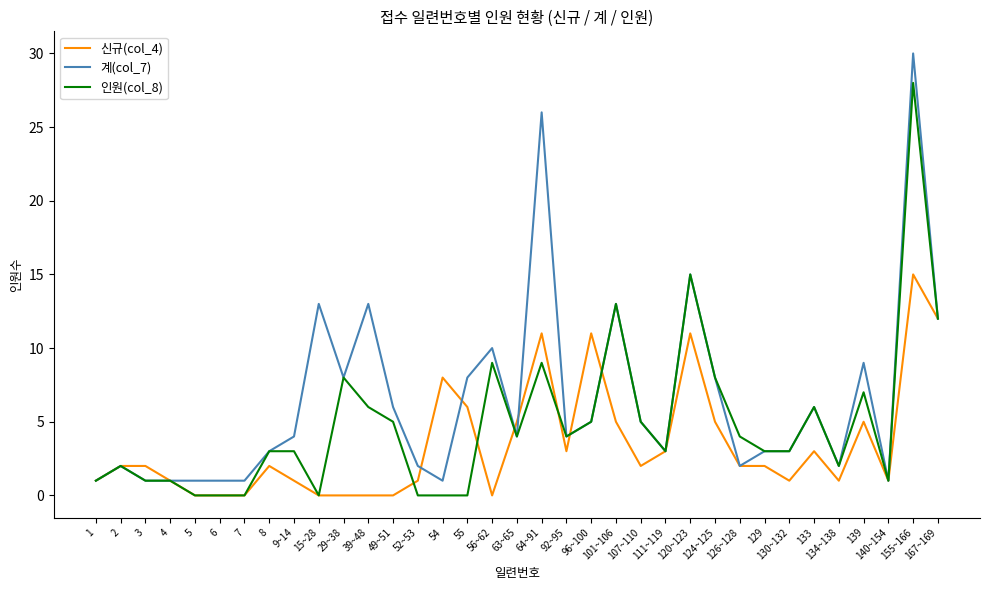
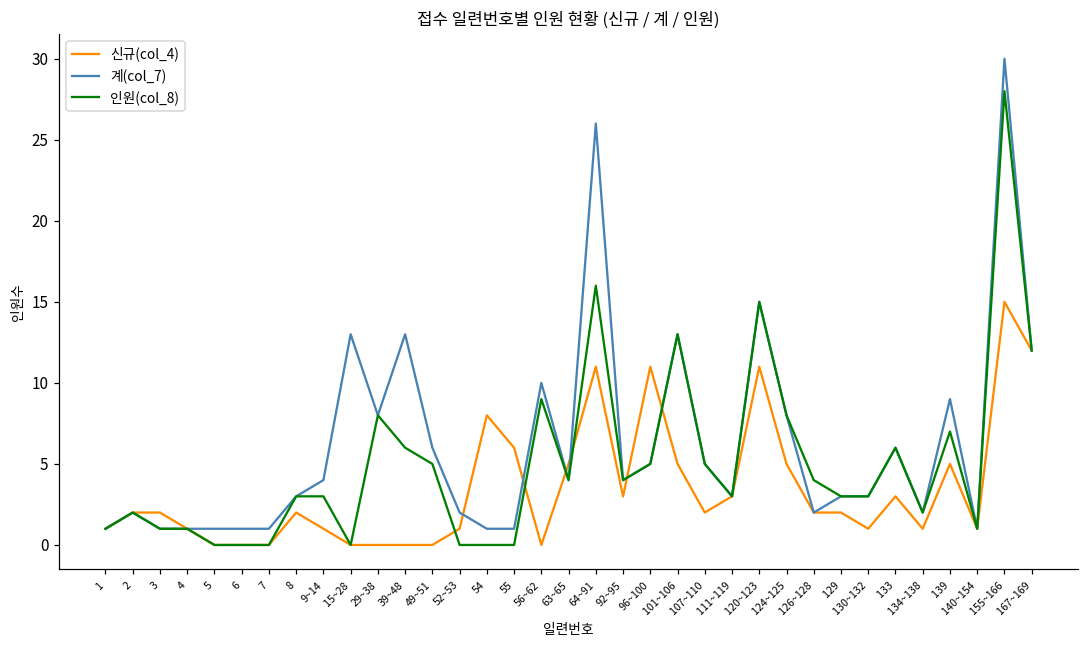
  {
    "신규(col_4)": {
      "3": 2,
      "8": 2,
      "9~14": 1,
      "29~38": 0,
      "39~48": 0,
      "49~51": 0,
      "52~53": 1,
      "54": 8,
      "55": 6,
      "56~62": 0,
      "63~65": 5,
      "64~91": 11,
      "92~95": 3,
      "96~100": 11,
      "101~106": 5,
      "107~110": 2,
      "120~123": 11,
      "124~125": 5,
      "129": 2,
      "130~132": 1,
      "133": 3,
      "134~138": 1,
      "139": 5,
      "155~166": 15
    },
    "계(col_7)": {
      "5": 1,
      "6": 1,
      "7": 1,
      "9~14": 4,
      "15~28": 13,
      "39~48": 13,
      "49~51": 6,
      "52~53": 2,
      "54": 1,
-     "55": 8,
+     "55": 1,
      "56~62": 10,
      "64~91": 26,
      "139": 9,
      "155~166": 30
    },
    "인원(col_8)": {
      "9~14": 3,
      "39~48": 6,
      "49~51": 5,
      "52~53": 0,
      "54": 0,
      "55": 0,
      "56~62": 9,
-     "64~91": 9,
+     "64~91": 16,
      "126~128": 4,
      "139": 7,
      "155~166": 28
    }
  }
